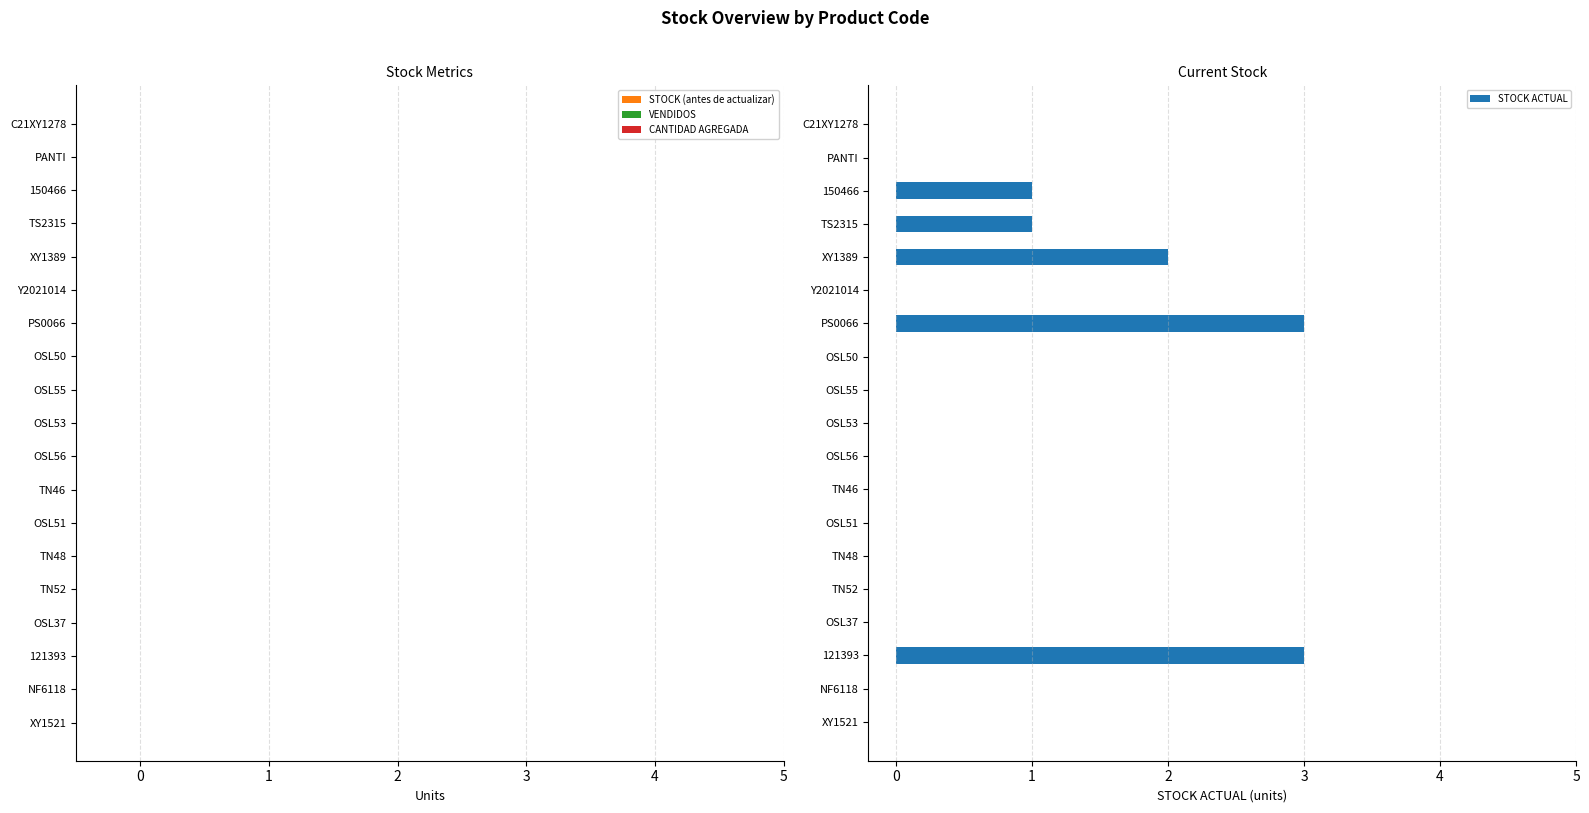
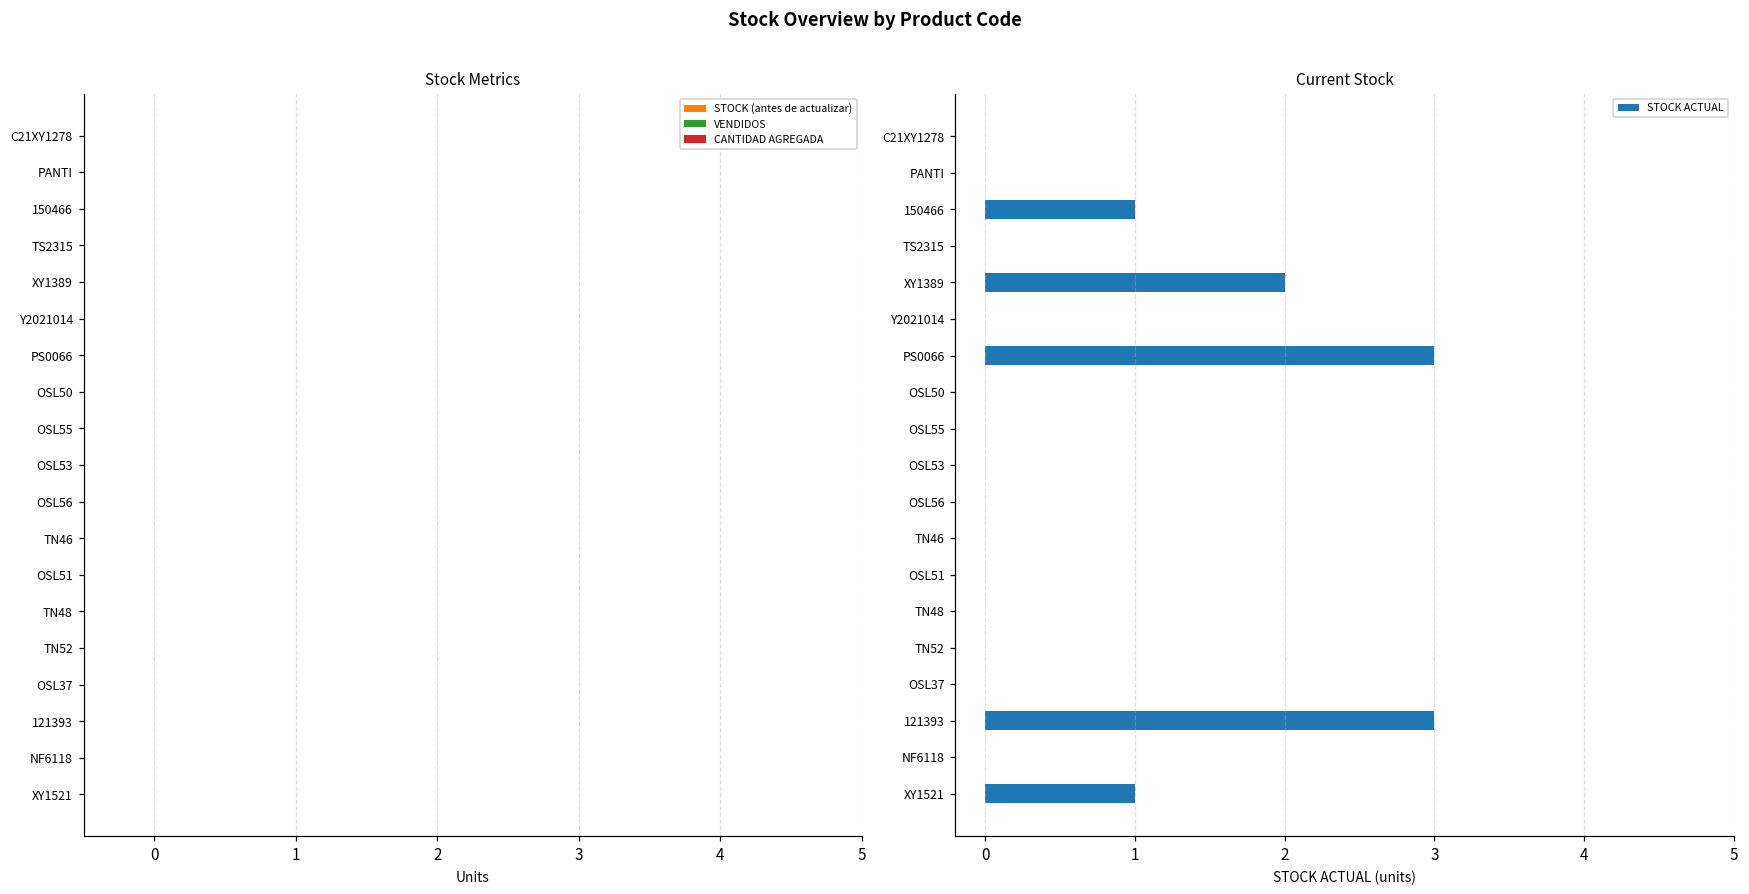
  {
    "Stock Metrics": {
      "STOCK (antes de actualizar)": {
        "C21XY1278": 0.00,
        "PANTI": 0.00,
        "150466": 0.00,
        "TS2315": 0.00,
        "XY1389": 0.00,
        "Y2021014": 0.00,
        "PS0066": 0.00,
        "OSL50": 0.00,
        "OSL55": 0.00,
        "OSL53": 0.00,
        "OSL56": 0.00,
        "TN46": 0.00,
        "OSL51": 0.00,
        "TN48": 0.00,
        "TN52": 0.00,
        "OSL37": 0.00,
        "121393": 0.00,
        "NF6118": 0.00,
        "XY1521": 0.00
      },
      "VENDIDOS": {
        "C21XY1278": 0.00,
        "PANTI": 0.00,
        "150466": 0.00,
        "TS2315": 0.00,
        "XY1389": 0.00,
        "Y2021014": 0.00,
        "PS0066": 0.00,
        "OSL50": 0.00,
        "OSL55": 0.00,
        "OSL53": 0.00,
        "OSL56": 0.00,
        "TN46": 0.00,
        "OSL51": 0.00,
        "TN48": 0.00,
        "TN52": 0.00,
        "OSL37": 0.00,
        "121393": 0.00,
        "NF6118": 0.00,
        "XY1521": 0.00
      },
      "CANTIDAD AGREGADA": {
        "C21XY1278": 0.00,
        "PANTI": 0.00,
        "150466": 0.00,
        "TS2315": 0.00,
        "XY1389": 0.00,
        "Y2021014": 0.00,
        "PS0066": 0.00,
        "OSL50": 0.00,
        "OSL55": 0.00,
        "OSL53": 0.00,
        "OSL56": 0.00,
        "TN46": 0.00,
        "OSL51": 0.00,
        "TN48": 0.00,
        "TN52": 0.00,
        "OSL37": 0.00,
        "121393": 0.00,
        "NF6118": 0.00,
        "XY1521": 0.00
      }
    },
    "Current Stock": {
      "C21XY1278": 0,
      "PANTI": 0,
      "150466": 1,
-     "TS2315": 1,
+     "TS2315": 0,
      "XY1389": 2,
      "Y2021014": 0,
      "PS0066": 3,
      "OSL50": 0,
      "OSL55": 0,
      "OSL53": 0,
      "OSL56": 0,
      "TN46": 0,
      "OSL51": 0,
      "TN48": 0,
      "TN52": 0,
      "OSL37": 0,
      "121393": 3,
      "NF6118": 0,
-     "XY1521": 0
+     "XY1521": 1
    }
  }
